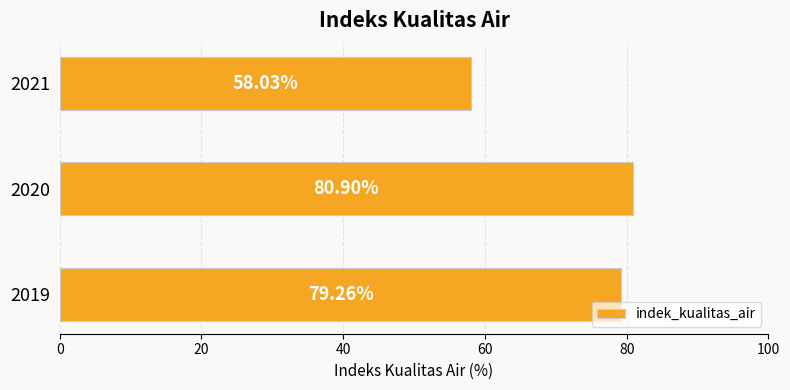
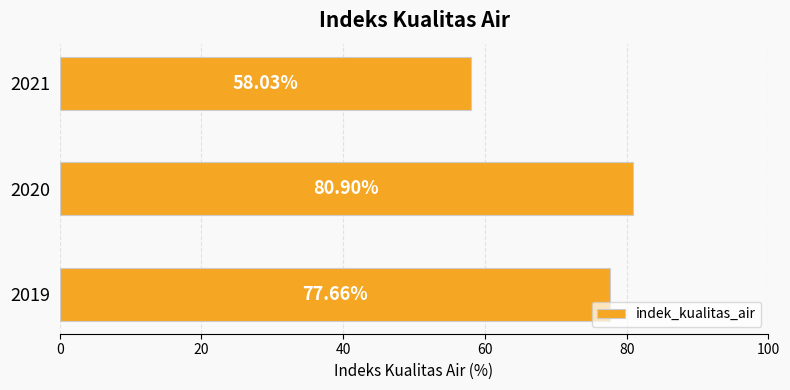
  {
    "2021": "58.03%",
    "2020": "80.90%",
-   "2019": "79.26%"
+   "2019": "77.66%"
  }
